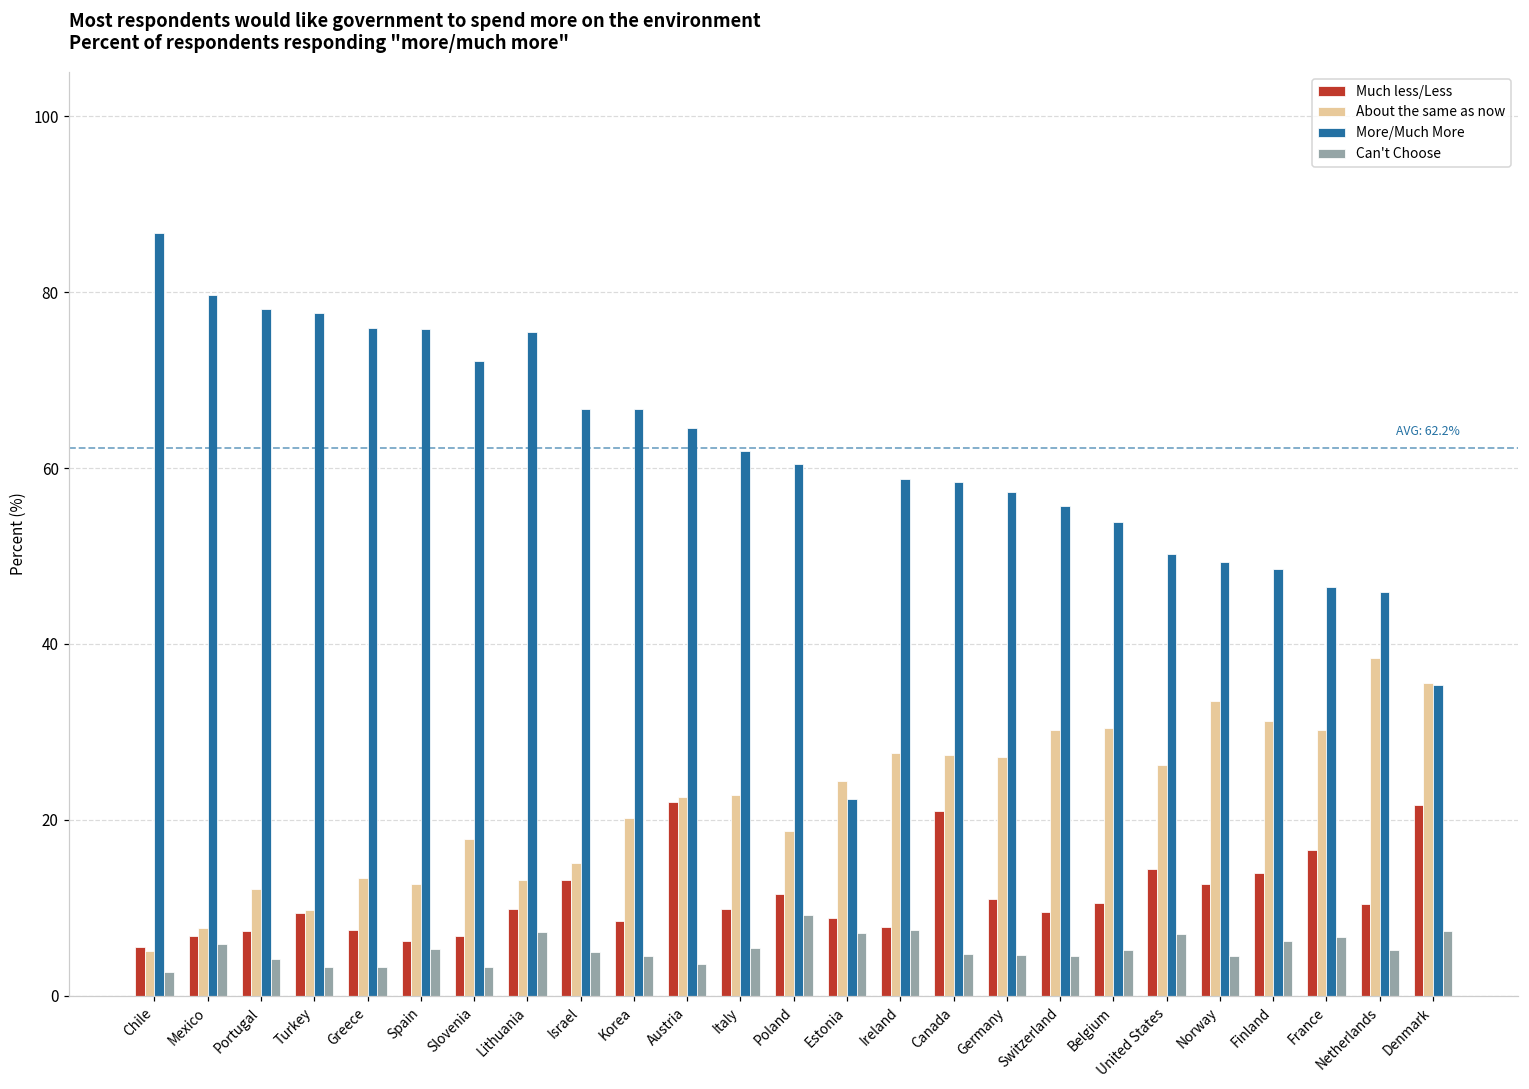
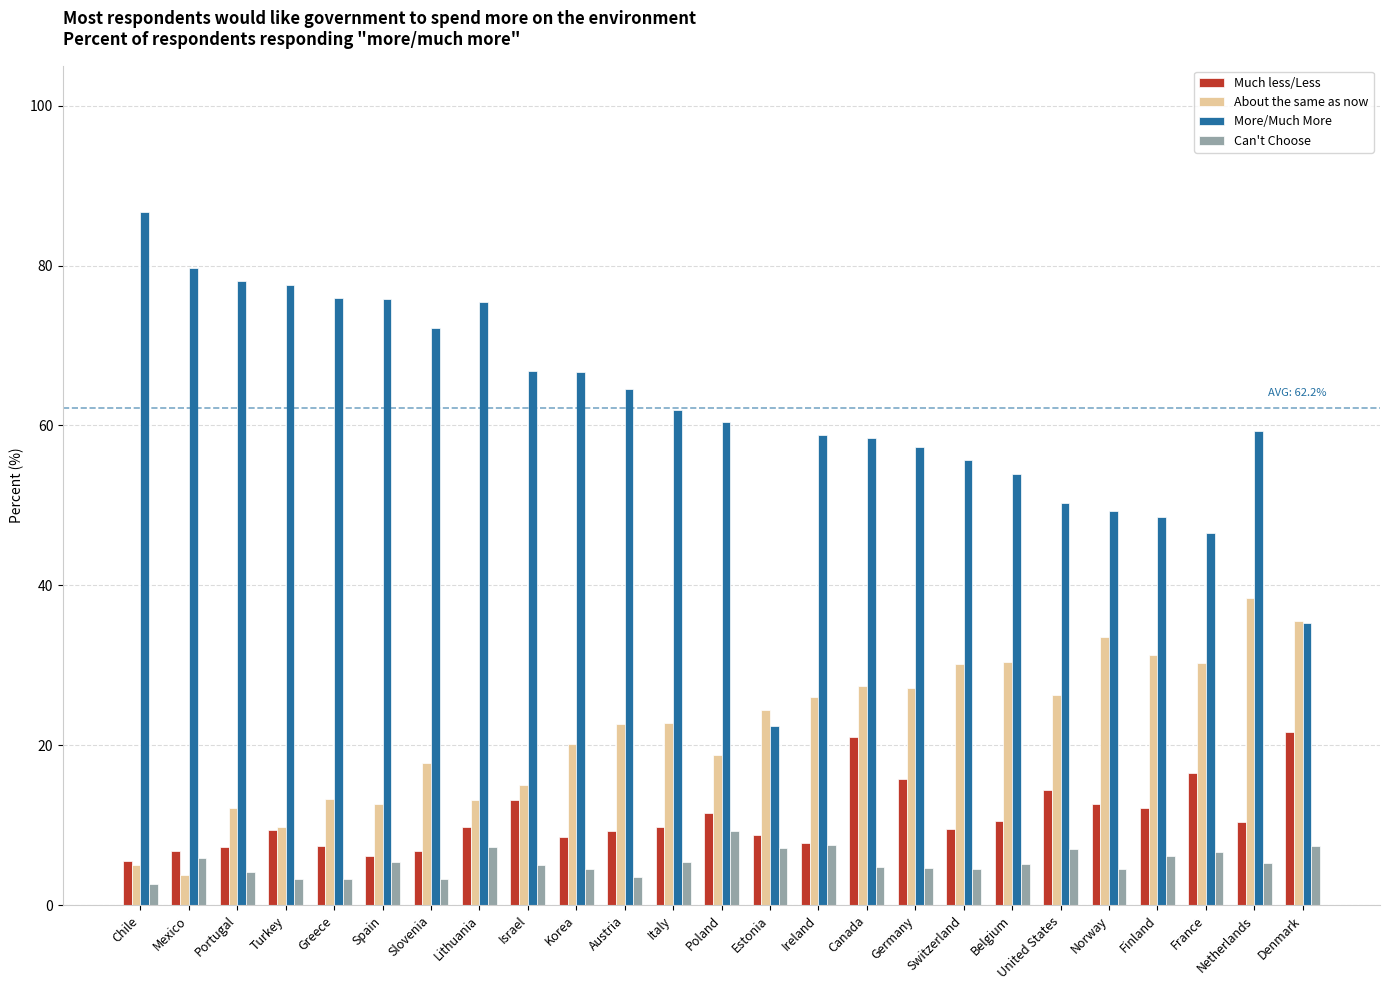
  {
    "Much less/Less": {
      "Chile": 6,
      "Mexico": 7,
      "Portugal": 7,
      "Turkey": 9,
      "Greece": 7,
      "Spain": 6,
      "Slovenia": 7,
      "Lithuania": 10,
      "Israel": 13,
      "Korea": 9,
-     "Austria": 22,
+     "Austria": 9,
      "Italy": 10,
      "Poland": 12,
      "Estonia": 9,
      "Ireland": 8,
      "Canada": 21,
-     "Germany": 11,
+     "Germany": 16,
      "Switzerland": 10,
      "Belgium": 11,
      "United States": 14,
      "Norway": 13,
-     "Finland": 14,
+     "Finland": 12,
      "France": 17,
      "Netherlands": 10,
      "Denmark": 22
    },
    "About the same as now": {
      "Chile": 5,
-     "Mexico": 8,
+     "Mexico": 4,
      "Portugal": 12,
      "Turkey": 10,
      "Greece": 13,
      "Spain": 13,
      "Slovenia": 18,
      "Lithuania": 13,
      "Israel": 15,
      "Korea": 20,
      "Austria": 23,
      "Italy": 23,
      "Poland": 19,
      "Estonia": 24,
-     "Ireland": 28,
+     "Ireland": 26,
      "Canada": 27,
      "Germany": 27,
      "Switzerland": 30,
      "Belgium": 30,
      "United States": 26,
      "Norway": 33,
      "Finland": 31,
      "France": 30,
      "Netherlands": 38,
      "Denmark": 36
    },
    "More/Much More": {
      "Chile": 87,
      "Mexico": 80,
      "Portugal": 78,
      "Turkey": 78,
      "Greece": 76,
      "Spain": 76,
      "Slovenia": 72,
      "Lithuania": 75,
      "Israel": 67,
      "Korea": 67,
      "Austria": 65,
      "Italy": 62,
      "Poland": 60,
      "Estonia": 22,
      "Ireland": 59,
      "Canada": 58,
      "Germany": 57,
      "Switzerland": 56,
      "Belgium": 54,
      "United States": 50,
      "Norway": 49,
      "Finland": 49,
      "France": 47,
-     "Netherlands": 46,
+     "Netherlands": 59,
      "Denmark": 35
    },
    "Can't Choose": {
      "Chile": 3,
      "Mexico": 6,
      "Portugal": 4,
      "Turkey": 3,
      "Greece": 3,
      "Spain": 5,
      "Slovenia": 3,
      "Lithuania": 7,
      "Israel": 5,
      "Korea": 5,
      "Austria": 4,
      "Italy": 5,
      "Poland": 9,
      "Estonia": 7,
      "Ireland": 7,
      "Canada": 5,
      "Germany": 5,
      "Switzerland": 5,
      "Belgium": 5,
      "United States": 7,
      "Norway": 5,
      "Finland": 6,
      "France": 7,
      "Netherlands": 5,
      "Denmark": 7
    }
  }
